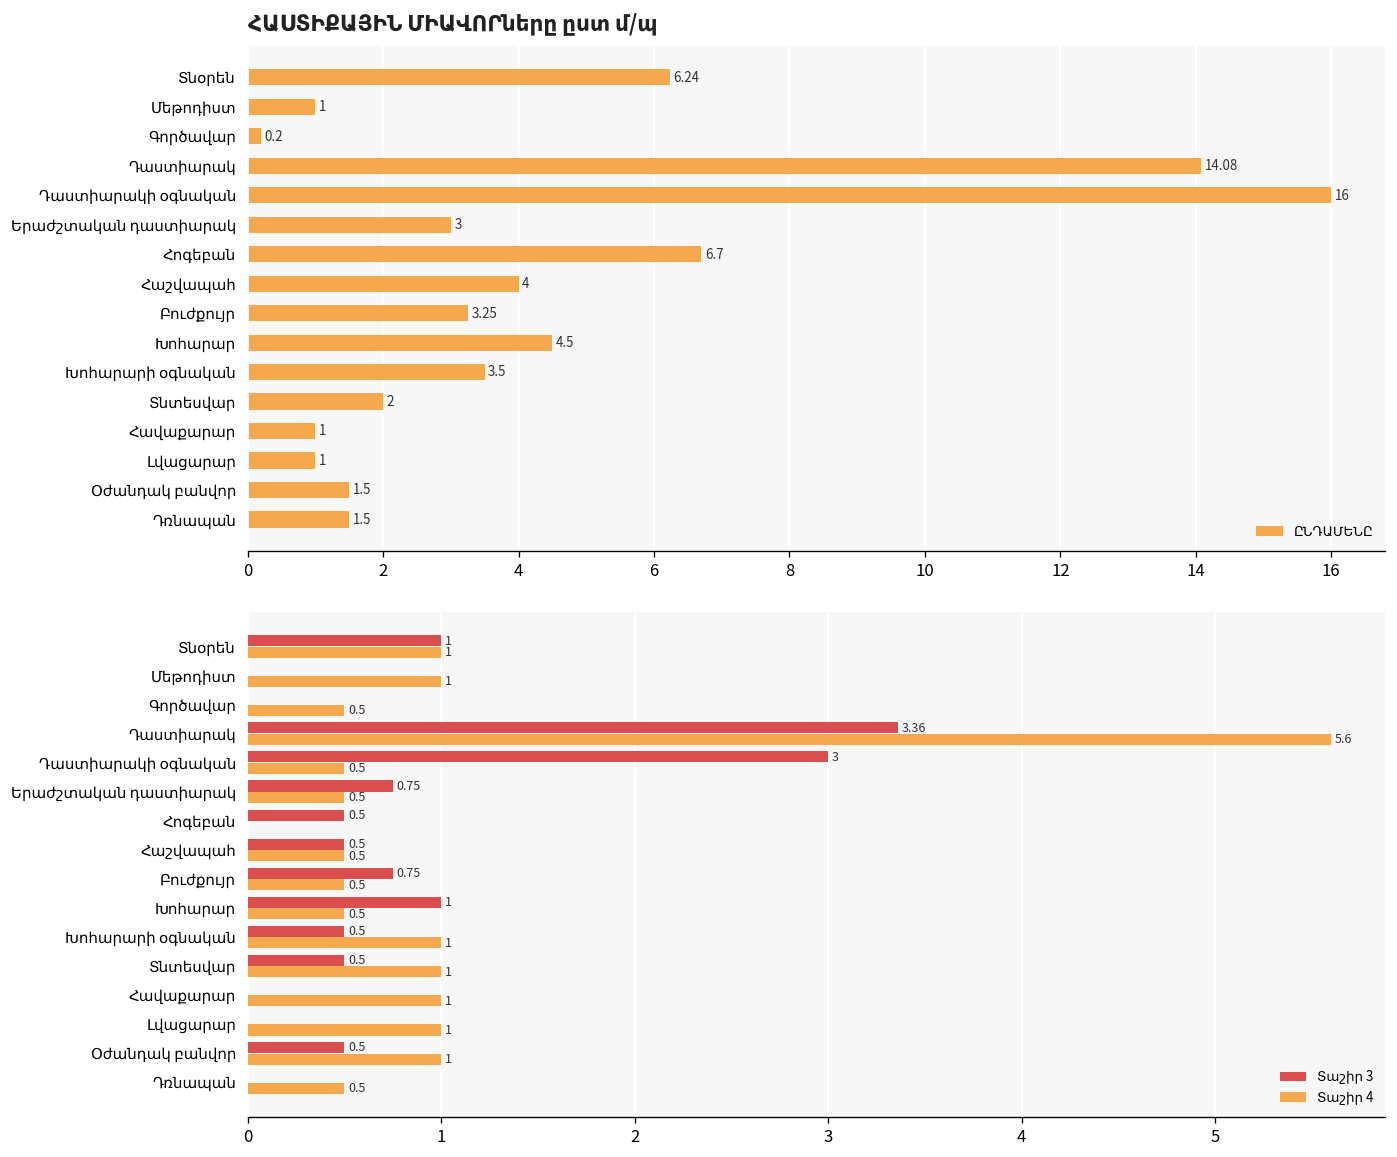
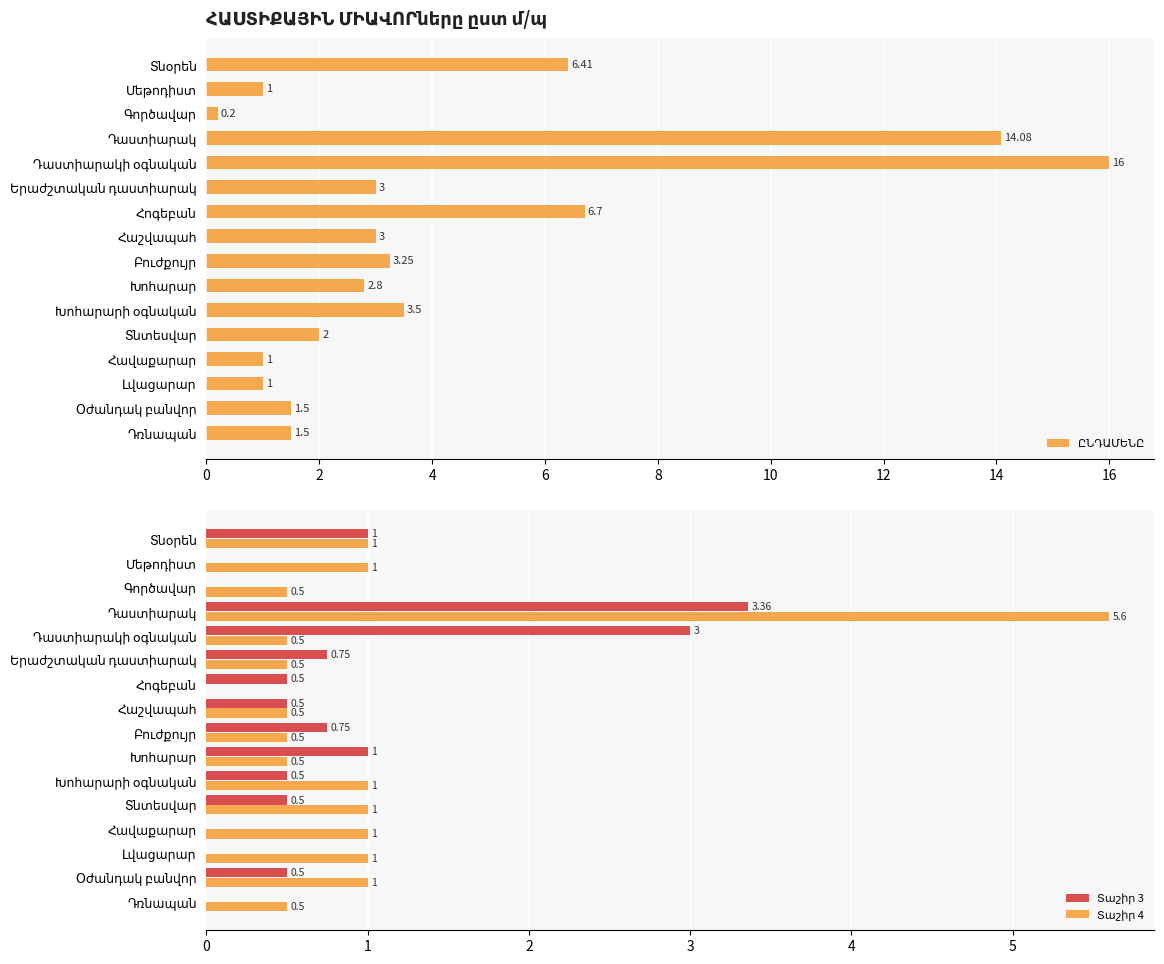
  {
    "ՀԱՍՏԻՔԱՅԻՆ ՄԻԱՎՈՐները ըստ մ/պ": {
-     "Տնօրեն": 6.24,
+     "Տնօրեն": 6.41,
      "Մեթոդիստ": 1,
      "Գործավար": 0.2,
      "Դաստիարակ": 14.08,
      "Դաստիարակի օգնական": 16,
      "Երաժշտական դաստիարակ": 3,
      "Հոգեբան": 6.7,
-     "Հաշվապահ": 4,
+     "Հաշվապահ": 3,
      "Բուժքույր": 3.25,
-     "Խոհարար": 4.5,
+     "Խոհարար": 2.8,
      "Խոհարարի օգնական": 3.5,
      "Տնտեսվար": 2,
      "Հավաքարար": 1,
      "Լվացարար": 1,
      "Օժանդակ բանվոր": 1.5,
      "Դռնապան": 1.5
    }
  }
